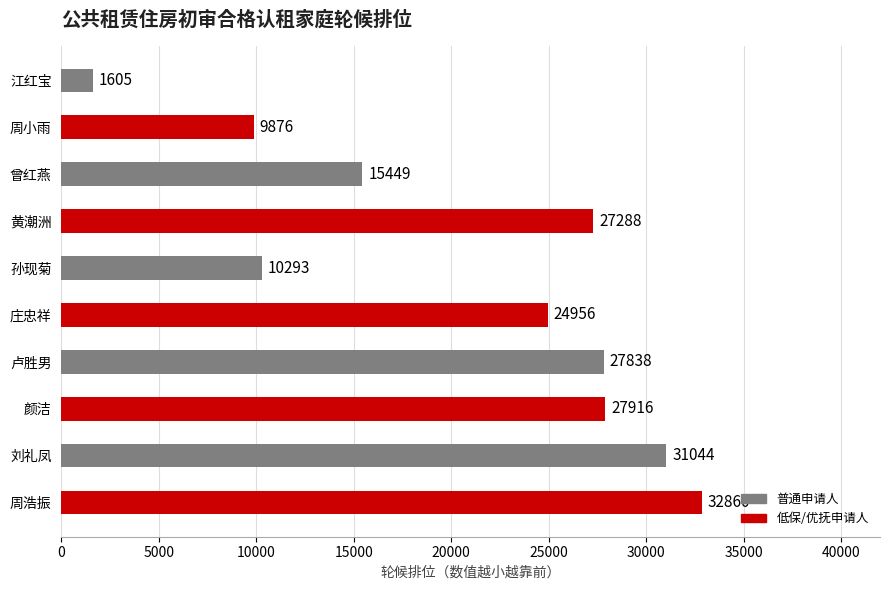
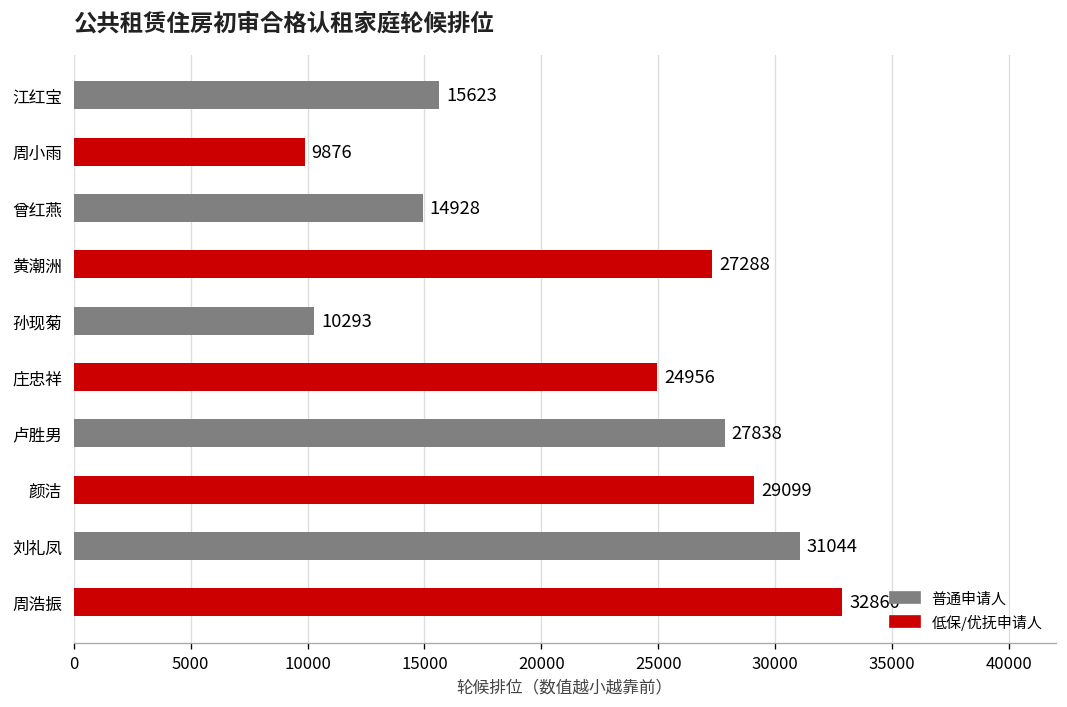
  {
-   "江红宝": 1605,
+   "江红宝": 15623,
    "周小雨": 9876,
-   "曾红燕": 15449,
+   "曾红燕": 14928,
    "黄潮洲": 27288,
    "孙现菊": 10293,
    "庄忠祥": 24956,
    "卢胜男": 27838,
-   "颜洁": 27916,
+   "颜洁": 29099,
    "刘礼凤": 31044,
    "周浩振": 32860
  }
